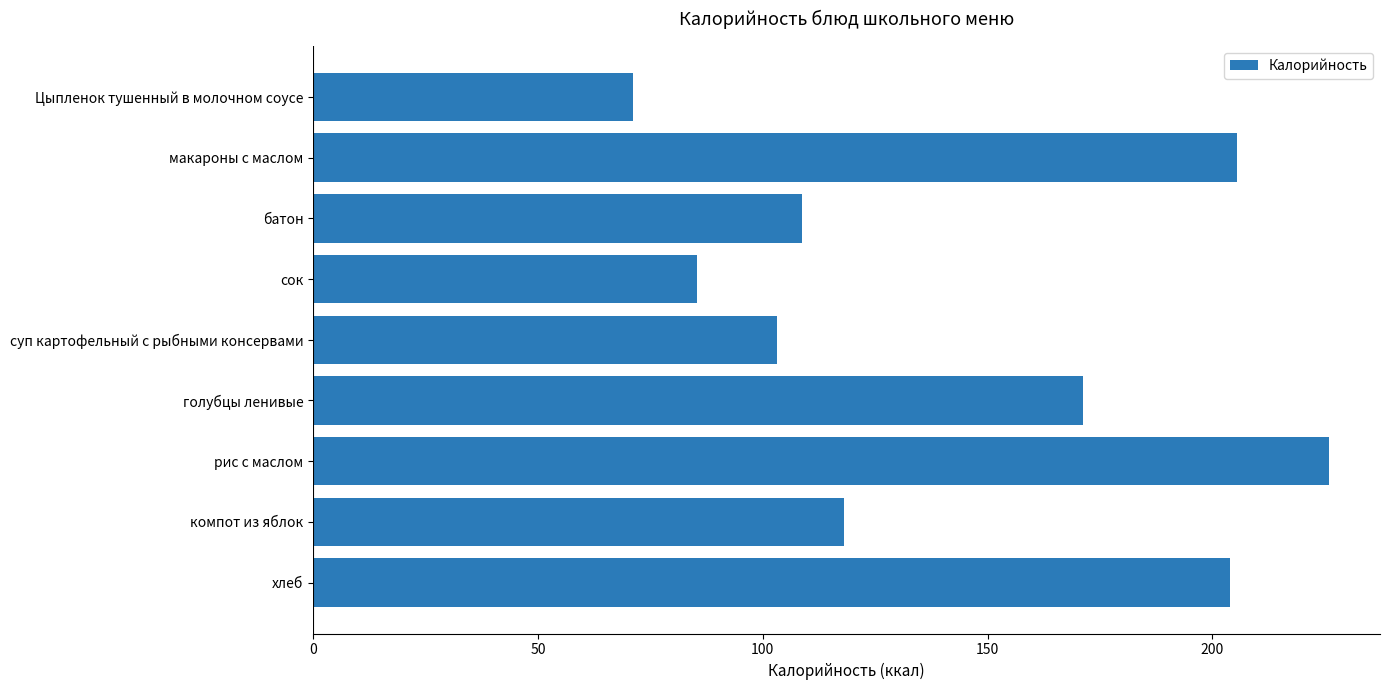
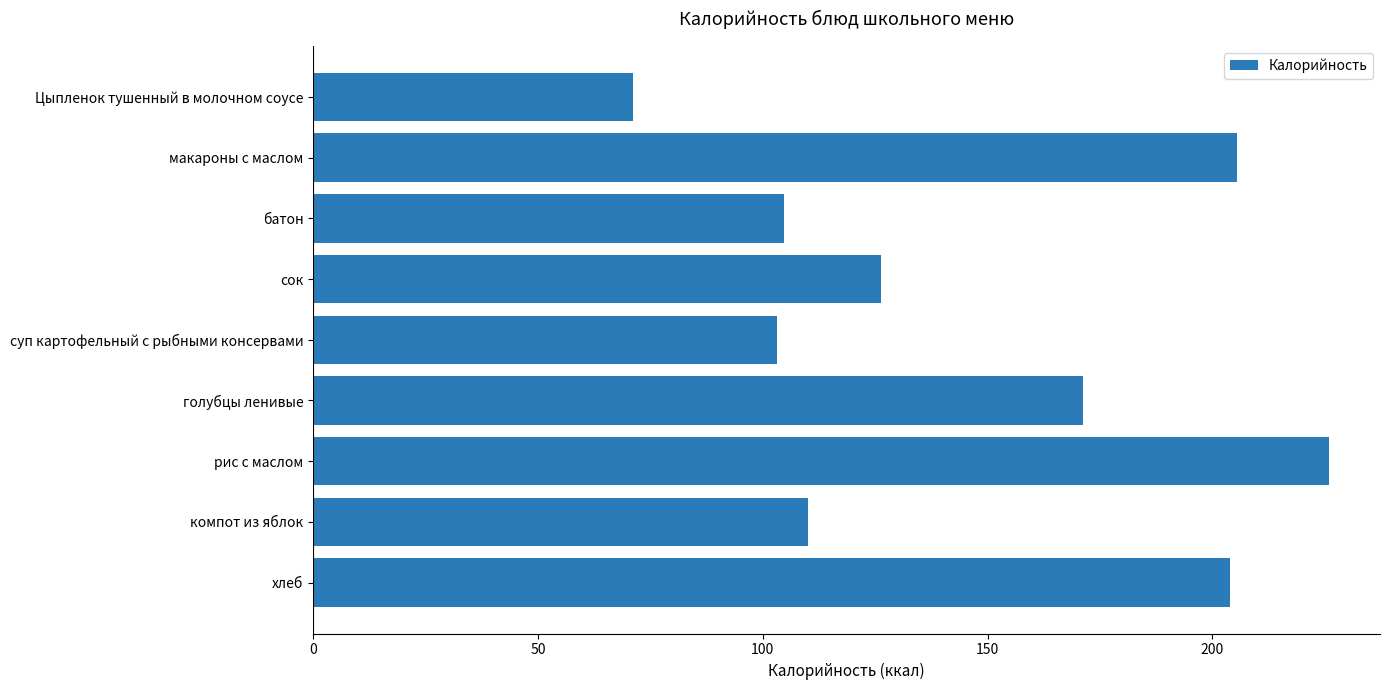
  {
    "Цыпленок тушенный в молочном соусе": 71,
    "макароны с маслом": 206,
-   "батон": 109,
-   "сок": 85,
+   "батон": 105,
+   "сок": 126,
    "суп картофельный с рыбными консервами": 103,
    "голубцы ленивые": 171,
    "рис с маслом": 226,
-   "компот из яблок": 118,
+   "компот из яблок": 110,
    "хлеб": 204
  }
